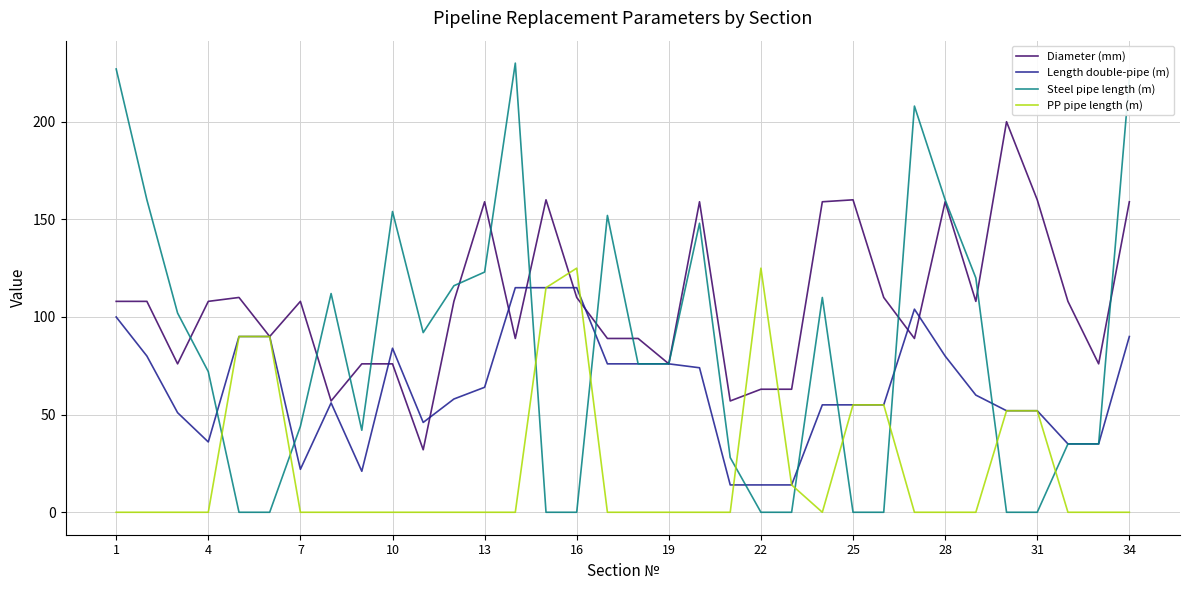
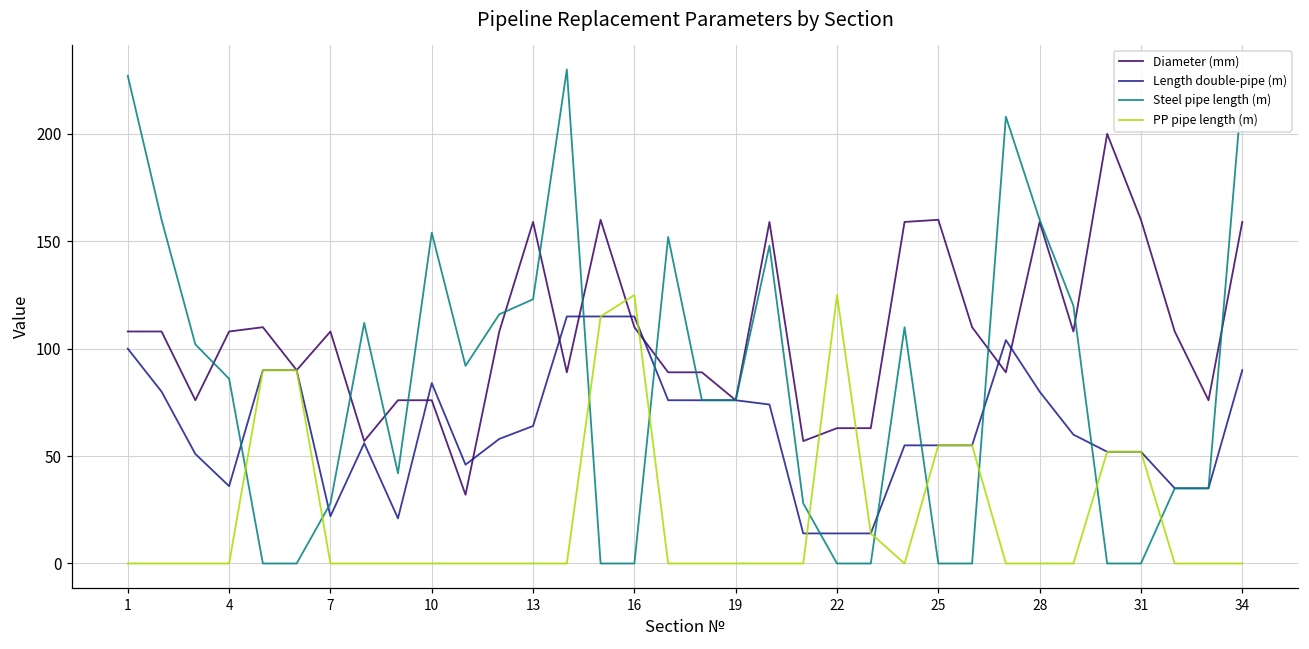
  {
    "Steel pipe length (m)": {
      "1": 227,
-     "4": 72,
-     "7": 44,
+     "4": 86,
+     "7": 28,
      "10": 154,
      "13": 123,
      "16": 0,
      "22": 0,
      "25": 0,
      "31": 0
    },
    "PP pipe length (m)": {
      "1": 0,
      "4": 0,
      "7": 0,
      "10": 0,
      "13": 0,
      "16": 125,
      "19": 0,
      "22": 125,
      "28": 0,
      "34": 0
    }
  }
